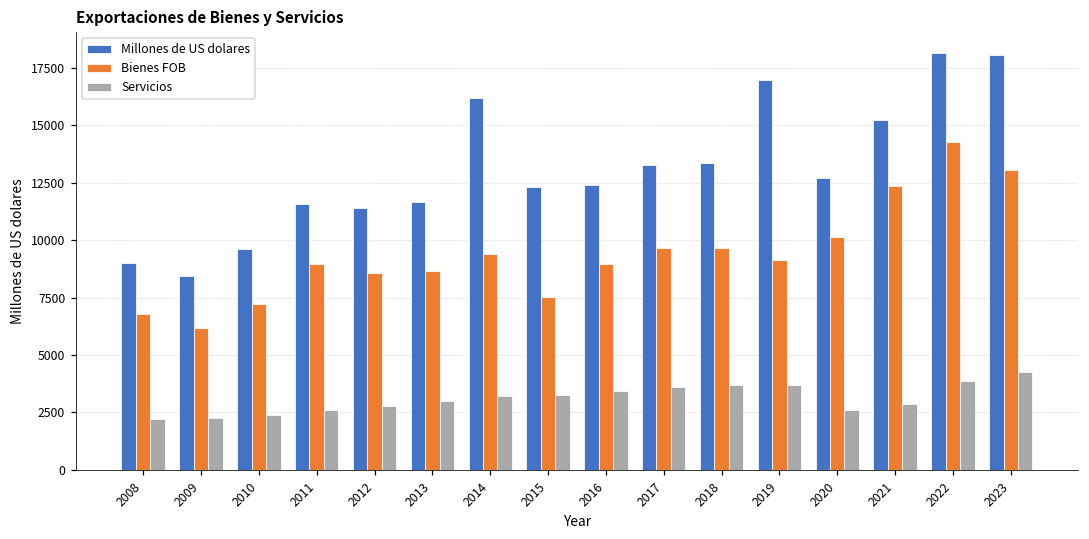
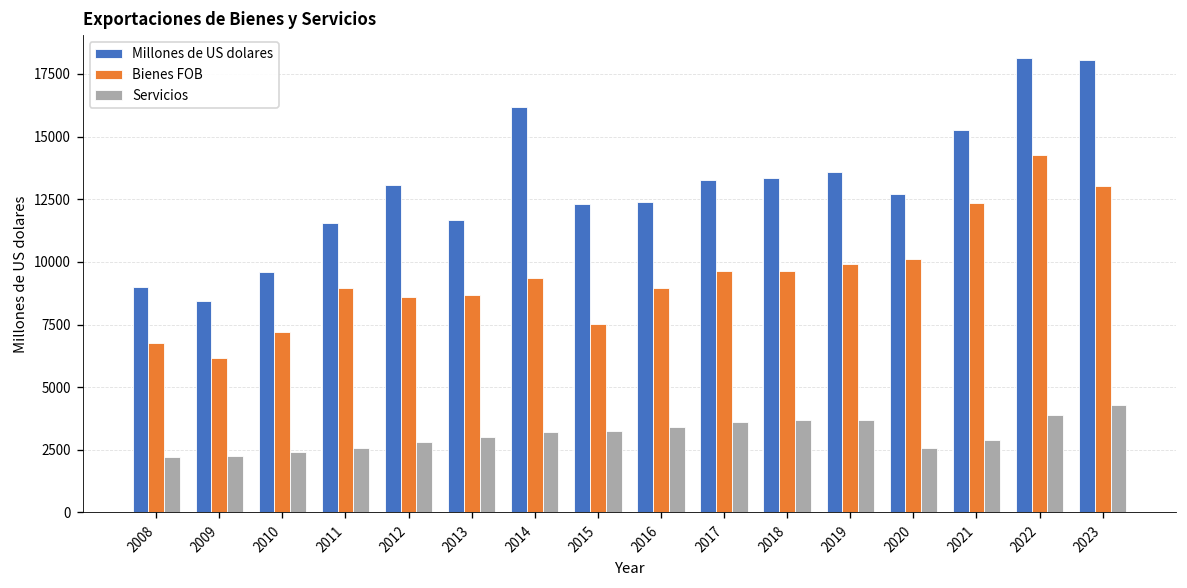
  {
    "Millones de US dolares": {
      "2008": 9000,
      "2009": 8400,
      "2010": 9600,
      "2011": 11600,
-     "2012": 11400,
+     "2012": 13100,
      "2013": 11700,
      "2014": 16200,
      "2015": 12300,
      "2016": 12400,
      "2017": 13300,
      "2018": 13400,
-     "2019": 17000,
+     "2019": 13600,
      "2020": 12700,
      "2021": 15200,
      "2022": 18100,
      "2023": 18100
    },
    "Bienes FOB": {
      "2008": 6800,
      "2009": 6200,
      "2010": 7200,
      "2011": 9000,
      "2012": 8600,
      "2013": 8700,
      "2014": 9400,
      "2015": 7500,
      "2016": 9000,
      "2017": 9700,
      "2018": 9600,
-     "2019": 9100,
+     "2019": 9900,
      "2020": 10100,
      "2021": 12400,
      "2022": 14300,
      "2023": 13000
    },
    "Servicios": {
      "2008": 2200,
      "2009": 2200,
      "2010": 2400,
      "2011": 2600,
      "2012": 2800,
      "2013": 3000,
      "2014": 3200,
      "2015": 3200,
      "2016": 3400,
      "2017": 3600,
      "2018": 3700,
      "2019": 3700,
      "2020": 2600,
      "2021": 2900,
      "2022": 3900,
      "2023": 4300
    }
  }
